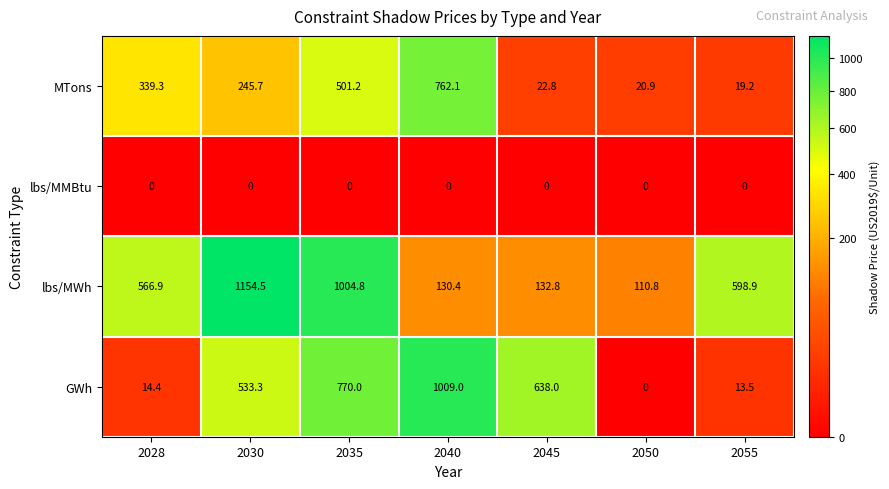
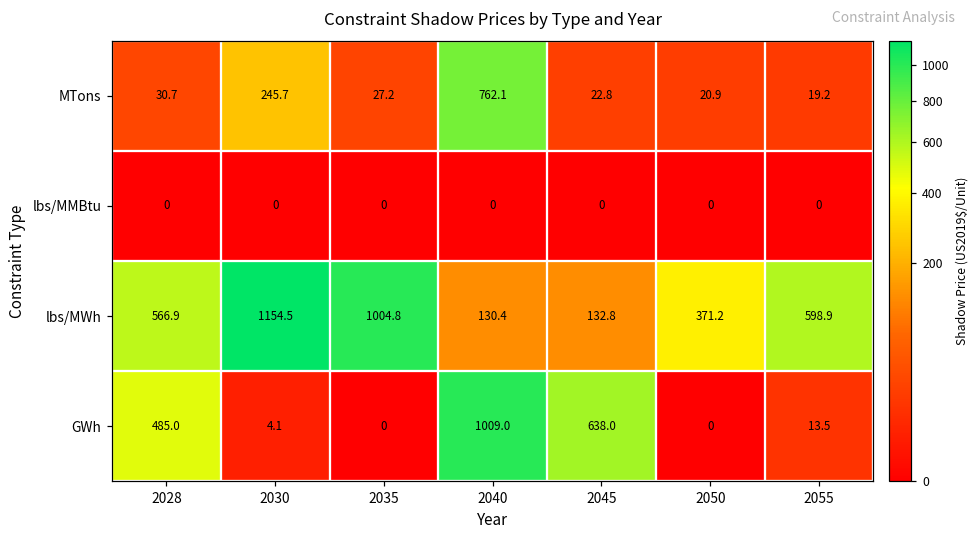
  {
    "MTons": {
-     "2028": 339.3,
+     "2028": 30.7,
      "2030": 245.7,
-     "2035": 501.2,
+     "2035": 27.2,
      "2040": 762.1,
      "2045": 22.8,
      "2050": 20.9,
      "2055": 19.2
    },
    "lbs/MMBtu": {
      "2028": 0,
      "2030": 0,
      "2035": 0,
      "2040": 0,
      "2045": 0,
      "2050": 0,
      "2055": 0
    },
    "lbs/MWh": {
      "2028": 566.9,
      "2030": 1154.5,
      "2035": 1004.8,
      "2040": 130.4,
      "2045": 132.8,
-     "2050": 110.8,
+     "2050": 371.2,
      "2055": 598.9
    },
    "GWh": {
-     "2028": 14.4,
-     "2030": 533.3,
-     "2035": 770.0,
+     "2028": 485.0,
+     "2030": 4.1,
+     "2035": 0,
      "2040": 1009.0,
      "2045": 638.0,
      "2050": 0,
      "2055": 13.5
    }
  }
